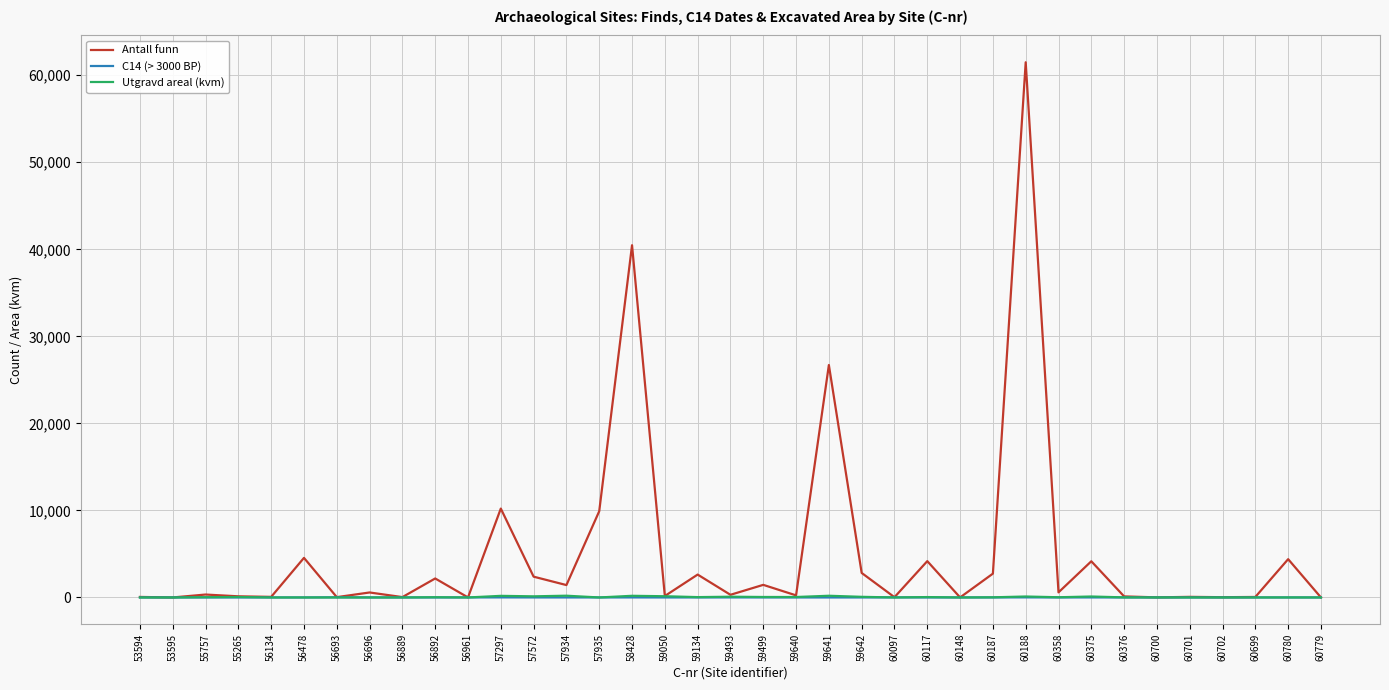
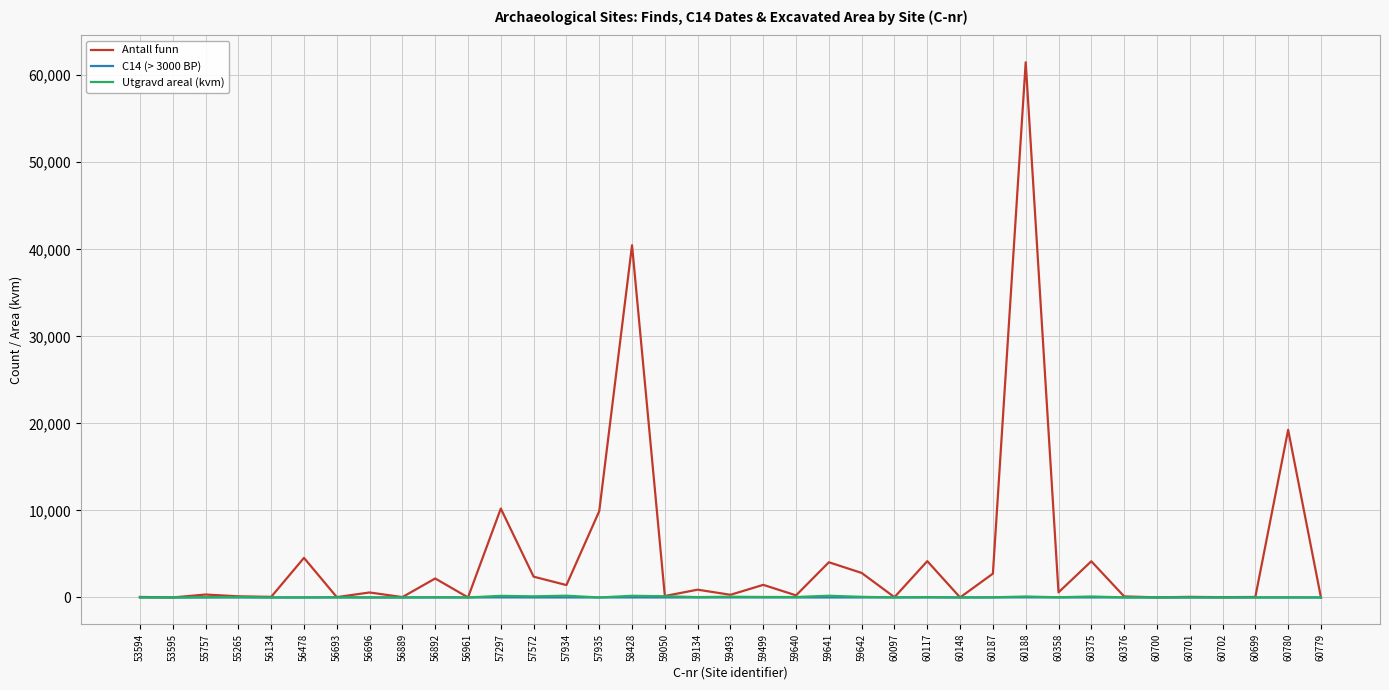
  {
    "Antall funn": {
      "55757": "0",
      "56478": "5,000",
      "56696": "1,000",
      "56892": "2,000",
      "57297": "10,000",
      "57572": "2,000",
      "57934": "1,000",
      "57935": "10,000",
      "58428": "40,000",
-     "59134": "3,000",
+     "59134": "1,000",
      "59499": "1,000",
-     "59641": "27,000",
+     "59641": "4,000",
      "59642": "3,000",
      "60117": "4,000",
      "60187": "3,000",
      "60188": "61,000",
      "60358": "1,000",
      "60375": "4,000",
-     "60780": "4,000"
+     "60780": "19,000"
    }
  }
